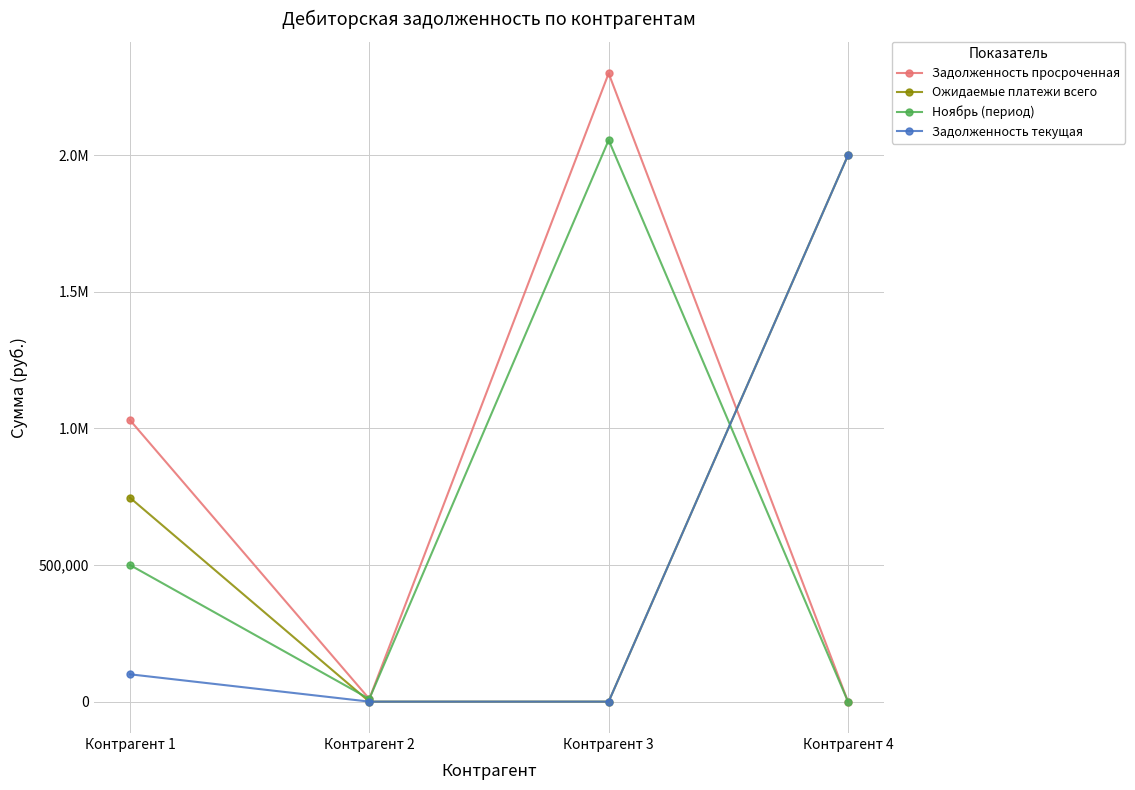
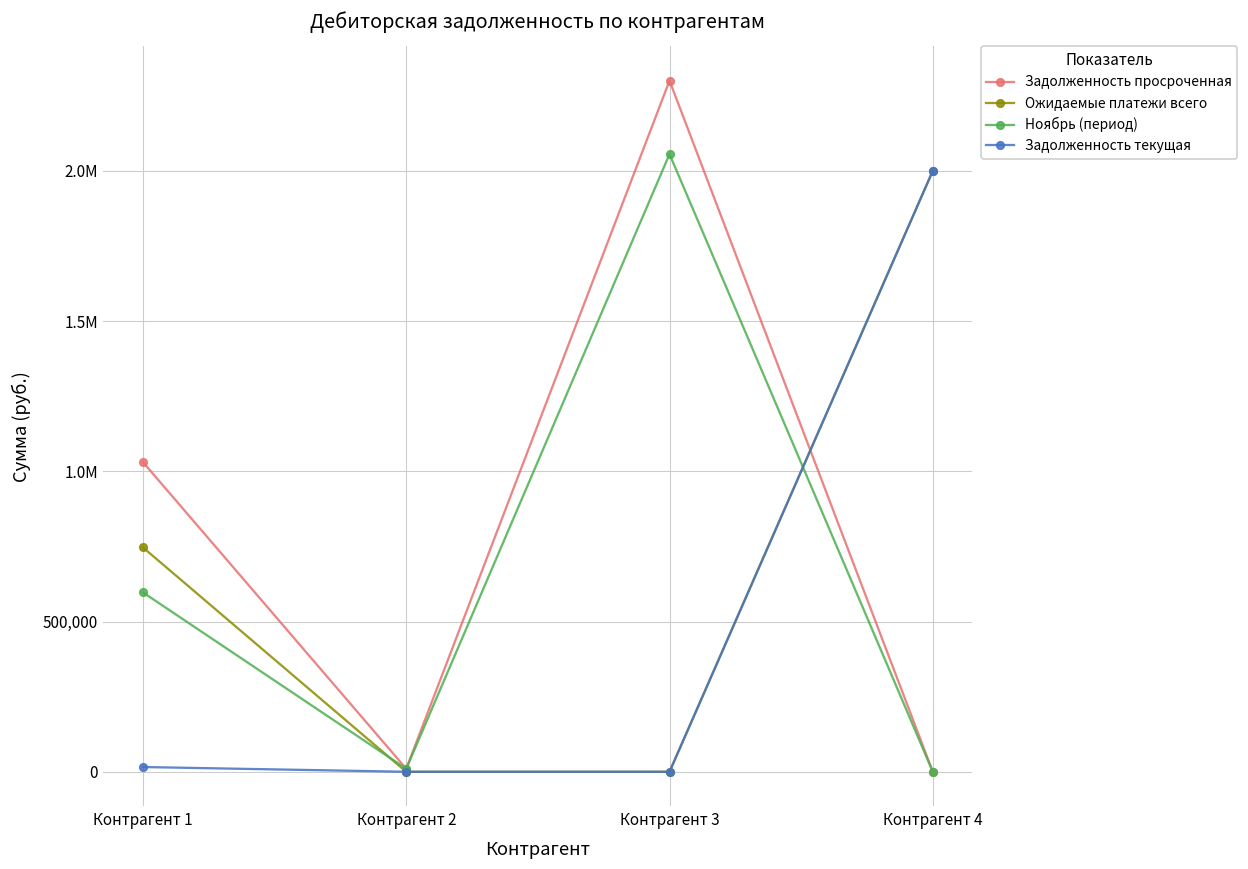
  {
    "Задолженность просроченная": {
      "Контрагент 1": "1,030,000",
      "Контрагент 3": "2,300,000"
    },
    "Ожидаемые платежи всего": {
      "Контрагент 1": "750,000"
    },
    "Ноябрь (период)": {
-     "Контрагент 1": "500,000",
+     "Контрагент 1": "600,000",
      "Контрагент 3": "2,060,000"
    },
    "Задолженность текущая": {
-     "Контрагент 1": "100,000"
+     "Контрагент 1": "20,000"
    }
  }
